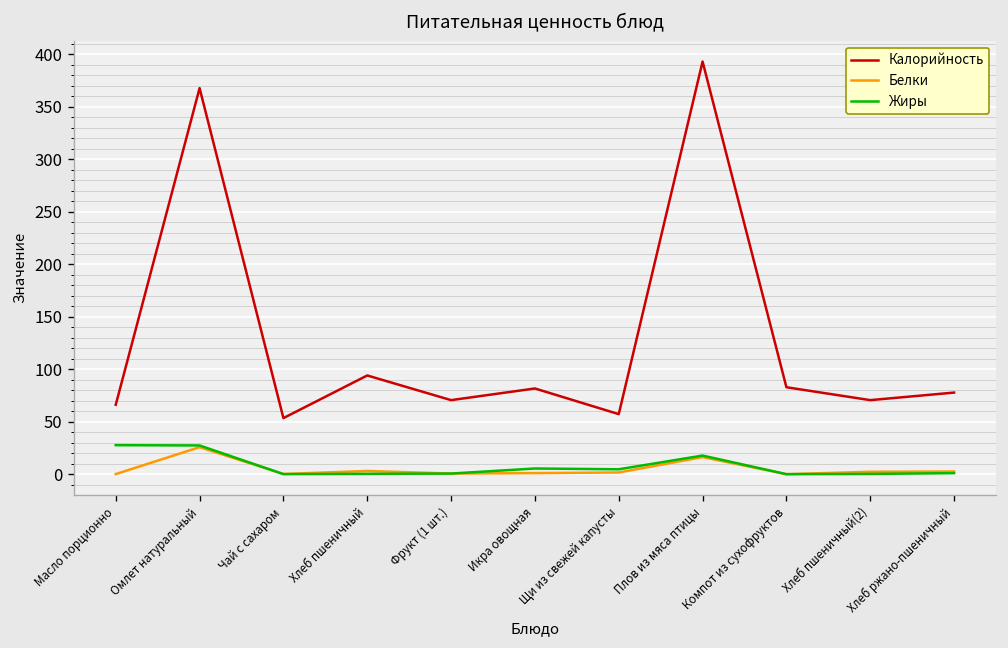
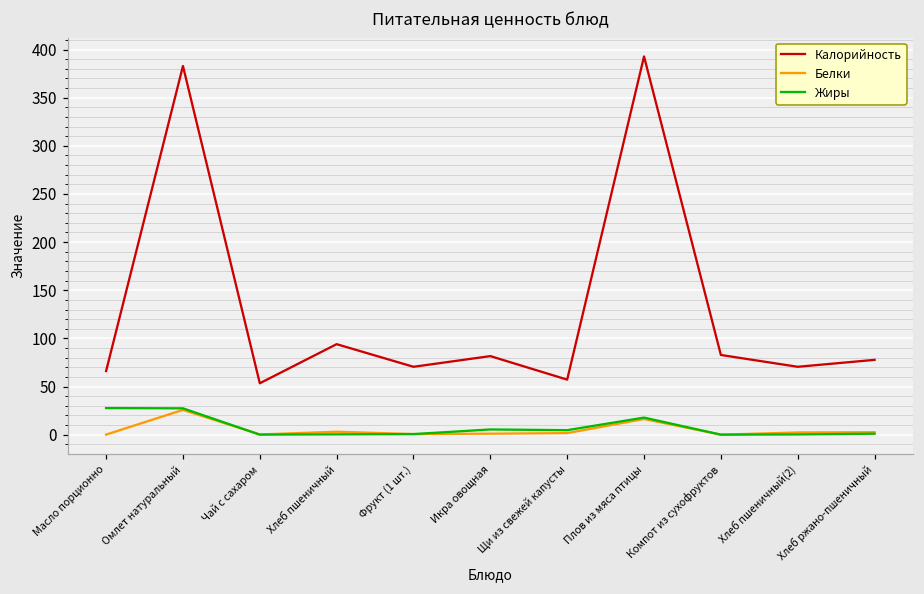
  {
    "Калорийность": {
      "Масло порционно": 70,
-     "Омлет натуральный": 370,
+     "Омлет натуральный": 380,
      "Чай с сахаром": 50,
      "Хлеб пшеничный": 90,
      "Фрукт (1 шт.)": 70,
      "Икра овощная": 80,
      "Щи из свежей капусты": 60,
      "Плов из мяса птицы": 390,
      "Компот из сухофруктов": 80,
      "Хлеб пшеничный(2)": 70,
      "Хлеб ржано-пшеничный": 80
    },
    "Белки": {
      "Масло порционно": 0,
      "Икра овощная": 0,
      "Щи из свежей капусты": 0
    },
    "Жиры": {
      "Масло порционно": 30,
      "Икра овощная": 10,
      "Щи из свежей капусты": 0
    }
  }
